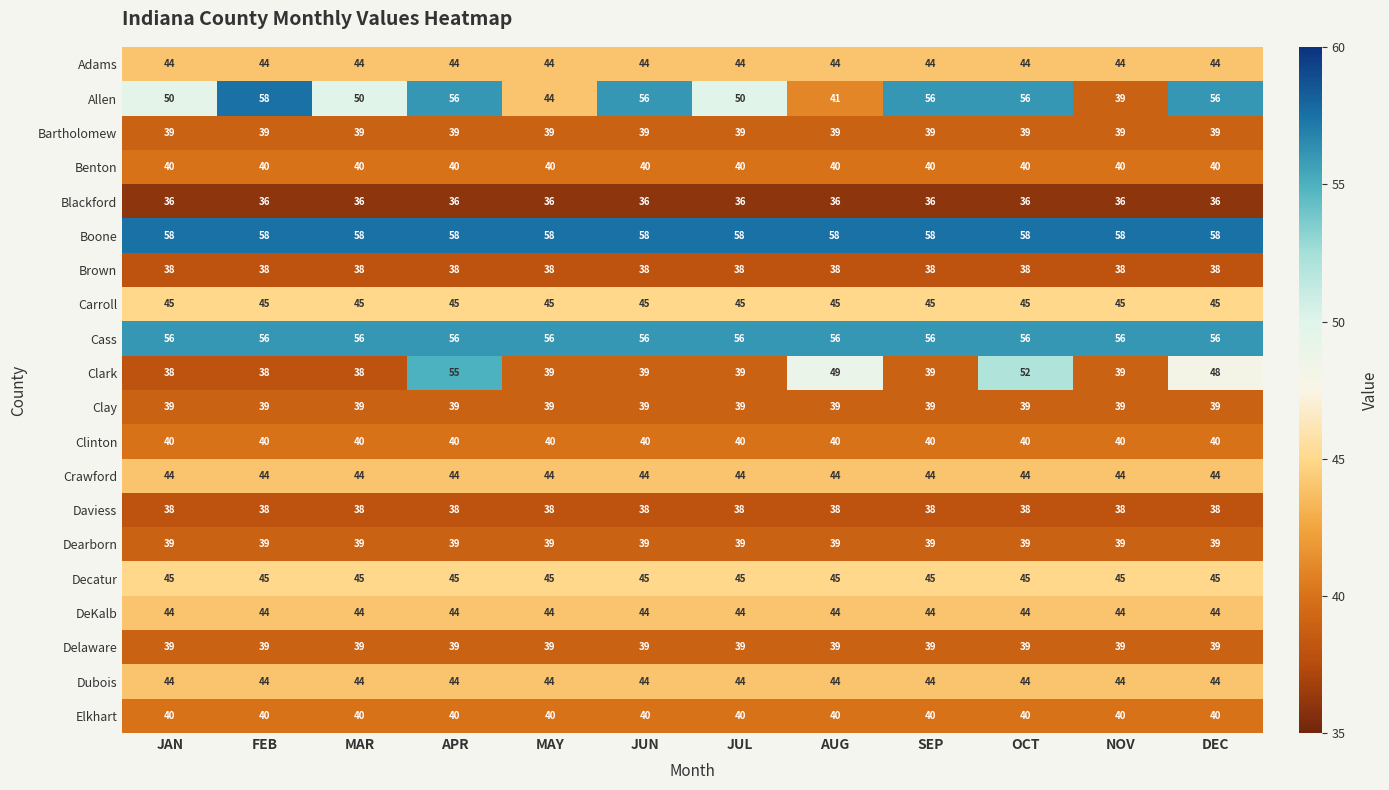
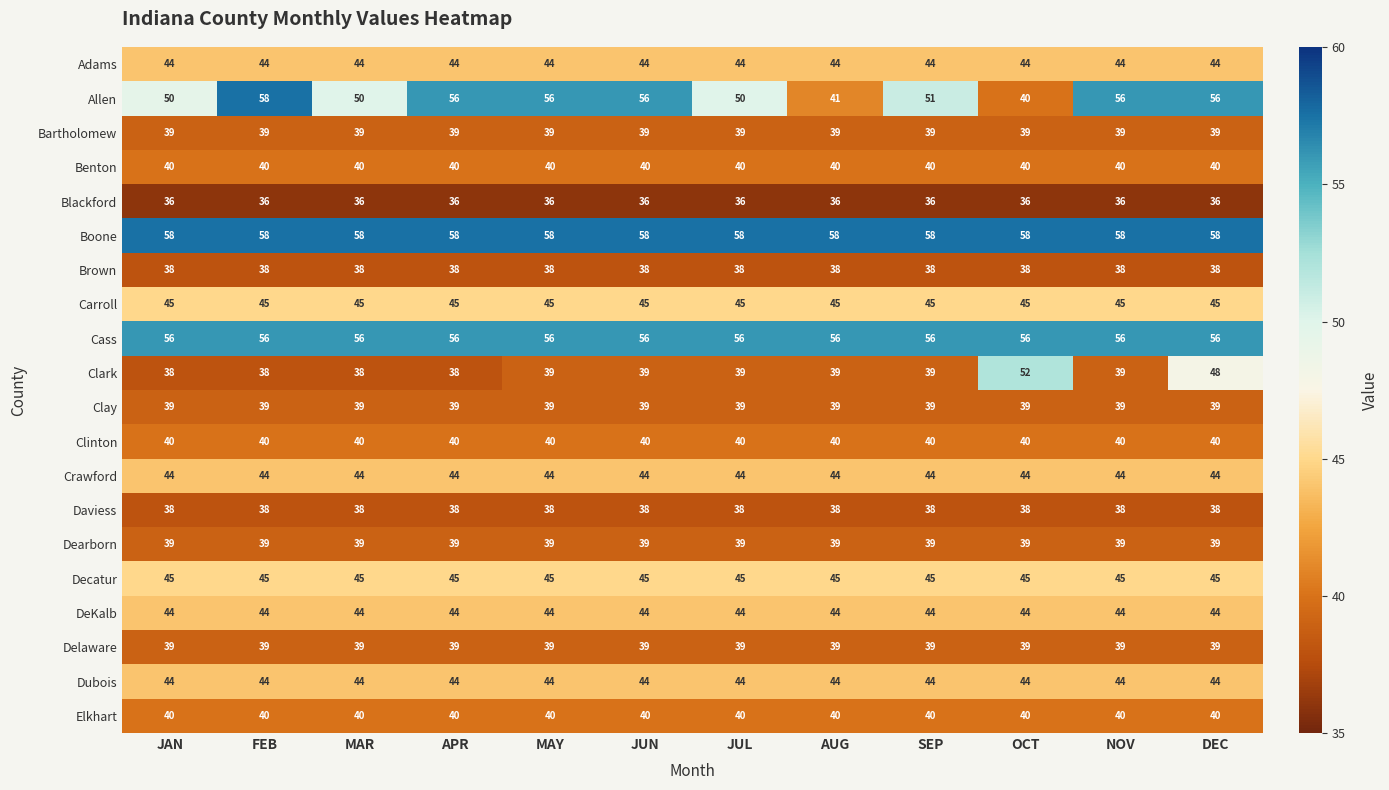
  {
    "Allen": {
      "JAN": 50,
      "FEB": 58,
      "MAR": 50,
      "APR": 56,
-     "MAY": 44,
+     "MAY": 56,
      "JUN": 56,
      "JUL": 50,
      "AUG": 41,
-     "SEP": 56,
-     "OCT": 56,
-     "NOV": 39,
+     "SEP": 51,
+     "OCT": 40,
+     "NOV": 56,
      "DEC": 56
    },
    "Clark": {
      "JAN": 38,
      "FEB": 38,
      "MAR": 38,
-     "APR": 55,
+     "APR": 38,
      "MAY": 39,
      "JUN": 39,
      "JUL": 39,
-     "AUG": 49,
+     "AUG": 39,
      "SEP": 39,
      "OCT": 52,
      "NOV": 39,
      "DEC": 48
    }
  }
